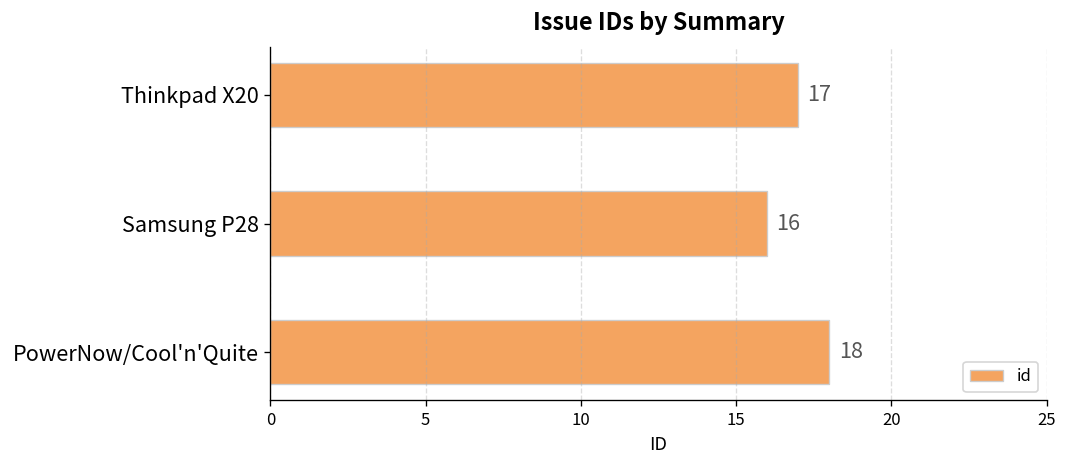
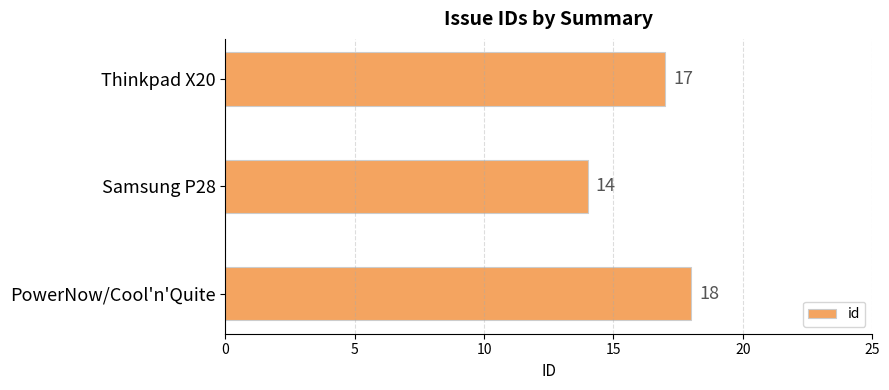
  {
    "Thinkpad X20": 17,
-   "Samsung P28": 16,
+   "Samsung P28": 14,
    "PowerNow/Cool'n'Quite": 18
  }
